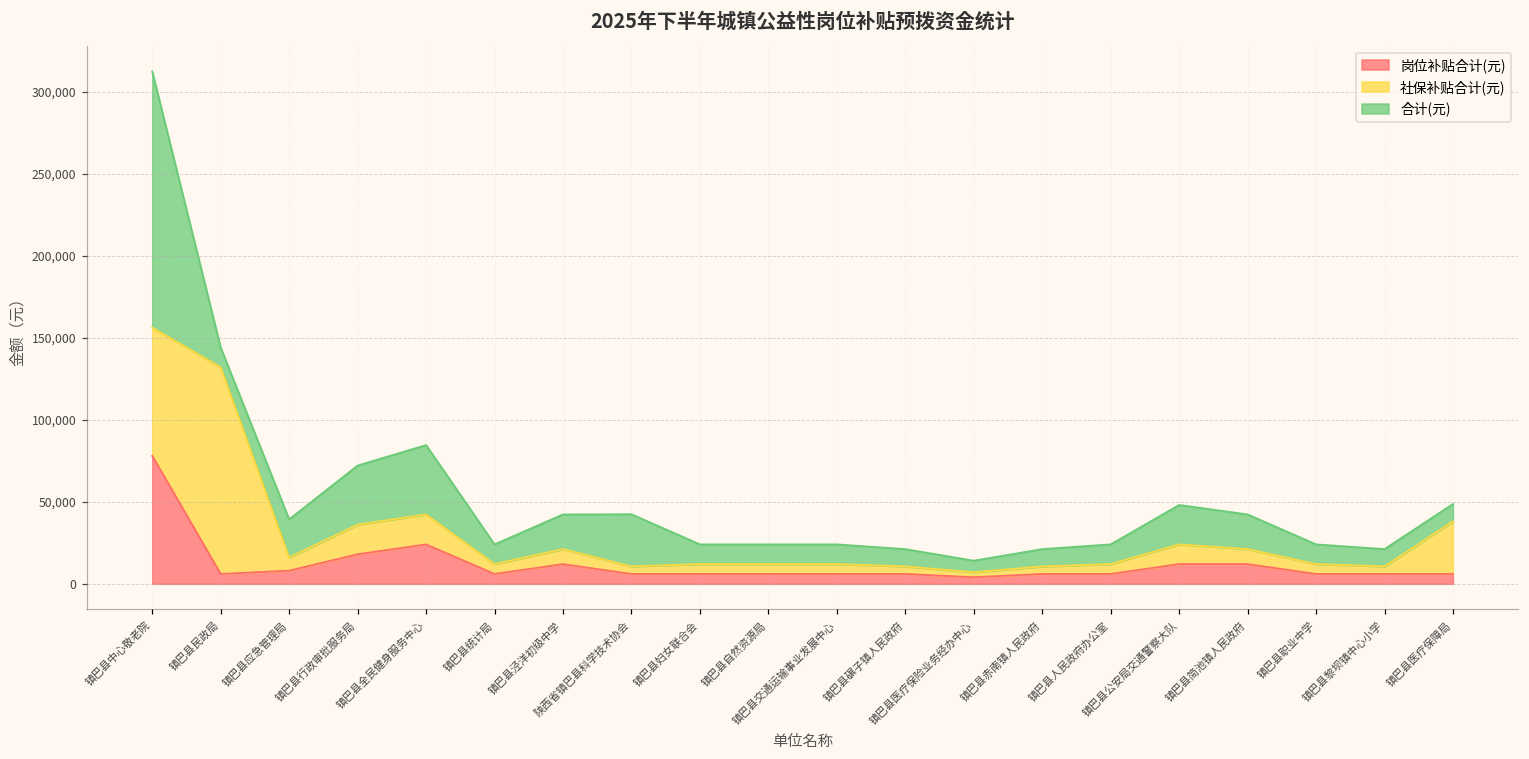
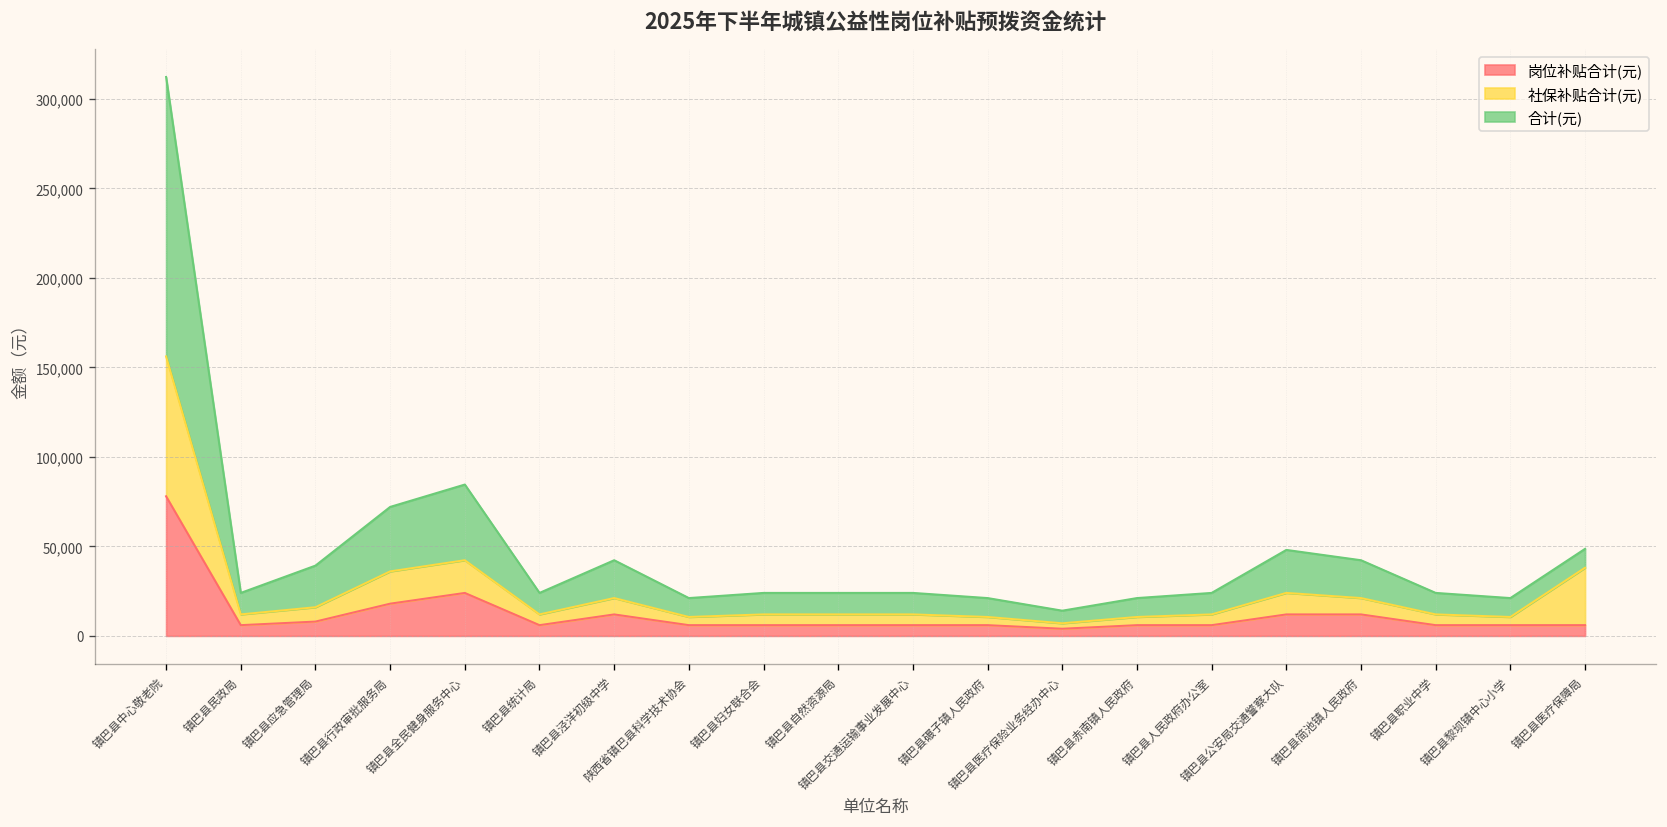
  {
    "岗位补贴合计(元)": {
      "镇巴县中心敬老院": "78,000",
      "镇巴县民政局": "6,000",
      "镇巴县应急管理局": "8,000",
      "镇巴县行政审批服务局": "18,000",
      "镇巴县全民健身服务中心": "24,000",
      "镇巴县统计局": "6,000",
      "镇巴县泾洋初级中学": "12,000",
      "陕西省镇巴县科学技术协会": "6,000",
      "镇巴县妇女联合会": "6,000",
      "镇巴县自然资源局": "6,000",
      "镇巴县交通运输事业发展中心": "6,000",
      "镇巴县碾子镇人民政府": "6,000",
      "镇巴县医疗保险业务经办中心": "4,000",
      "镇巴县赤南镇人民政府": "6,000",
      "镇巴县人民政府办公室": "6,000",
      "镇巴县公安局交通警察大队": "12,000",
      "镇巴县简池镇人民政府": "12,000",
      "镇巴县职业中学": "6,000",
      "镇巴县黎坝镇中心小学": "6,000",
      "镇巴县医疗保障局": "6,000"
    },
    "社保补贴合计(元)": {
      "镇巴县中心敬老院": "78,000",
-     "镇巴县民政局": "126,000",
+     "镇巴县民政局": "6,000",
      "镇巴县应急管理局": "8,000",
      "镇巴县行政审批服务局": "18,000",
      "镇巴县全民健身服务中心": "18,000",
      "镇巴县统计局": "6,000",
      "镇巴县泾洋初级中学": "9,000",
      "陕西省镇巴县科学技术协会": "5,000",
      "镇巴县妇女联合会": "6,000",
      "镇巴县自然资源局": "6,000",
      "镇巴县交通运输事业发展中心": "6,000",
      "镇巴县碾子镇人民政府": "5,000",
      "镇巴县医疗保险业务经办中心": "3,000",
      "镇巴县赤南镇人民政府": "5,000",
      "镇巴县人民政府办公室": "6,000",
      "镇巴县公安局交通警察大队": "12,000",
      "镇巴县简池镇人民政府": "9,000",
      "镇巴县职业中学": "6,000",
      "镇巴县黎坝镇中心小学": "5,000",
      "镇巴县医疗保障局": "32,000"
    },
    "合计(元)": {
      "镇巴县中心敬老院": "156,000",
      "镇巴县民政局": "12,000",
      "镇巴县应急管理局": "23,000",
      "镇巴县行政审批服务局": "36,000",
      "镇巴县全民健身服务中心": "42,000",
      "镇巴县统计局": "12,000",
      "镇巴县泾洋初级中学": "21,000",
-     "陕西省镇巴县科学技术协会": "32,000",
+     "陕西省镇巴县科学技术协会": "11,000",
      "镇巴县妇女联合会": "12,000",
      "镇巴县自然资源局": "12,000",
      "镇巴县交通运输事业发展中心": "12,000",
      "镇巴县碾子镇人民政府": "11,000",
      "镇巴县医疗保险业务经办中心": "7,000",
      "镇巴县赤南镇人民政府": "11,000",
      "镇巴县人民政府办公室": "12,000",
      "镇巴县公安局交通警察大队": "24,000",
      "镇巴县简池镇人民政府": "21,000",
      "镇巴县职业中学": "12,000",
      "镇巴县黎坝镇中心小学": "11,000",
      "镇巴县医疗保障局": "11,000"
    }
  }
